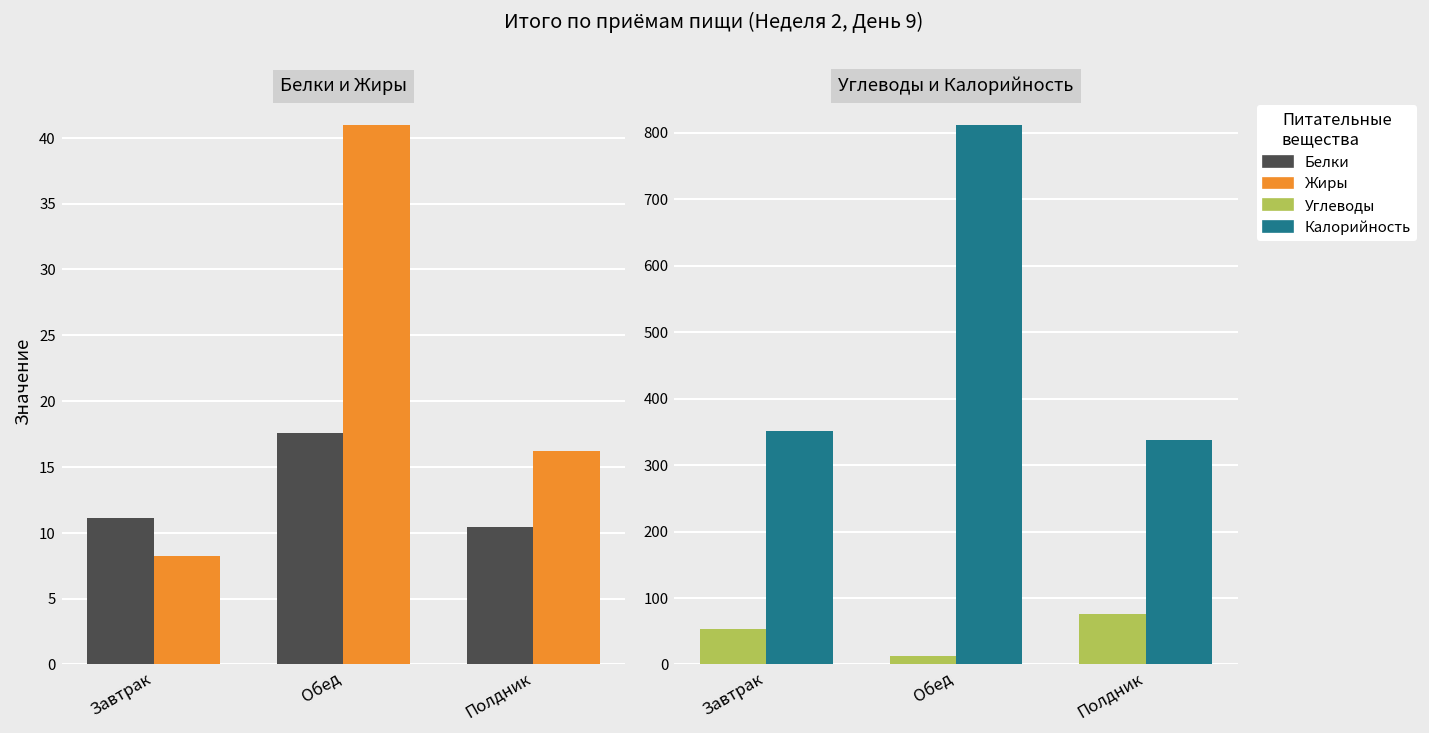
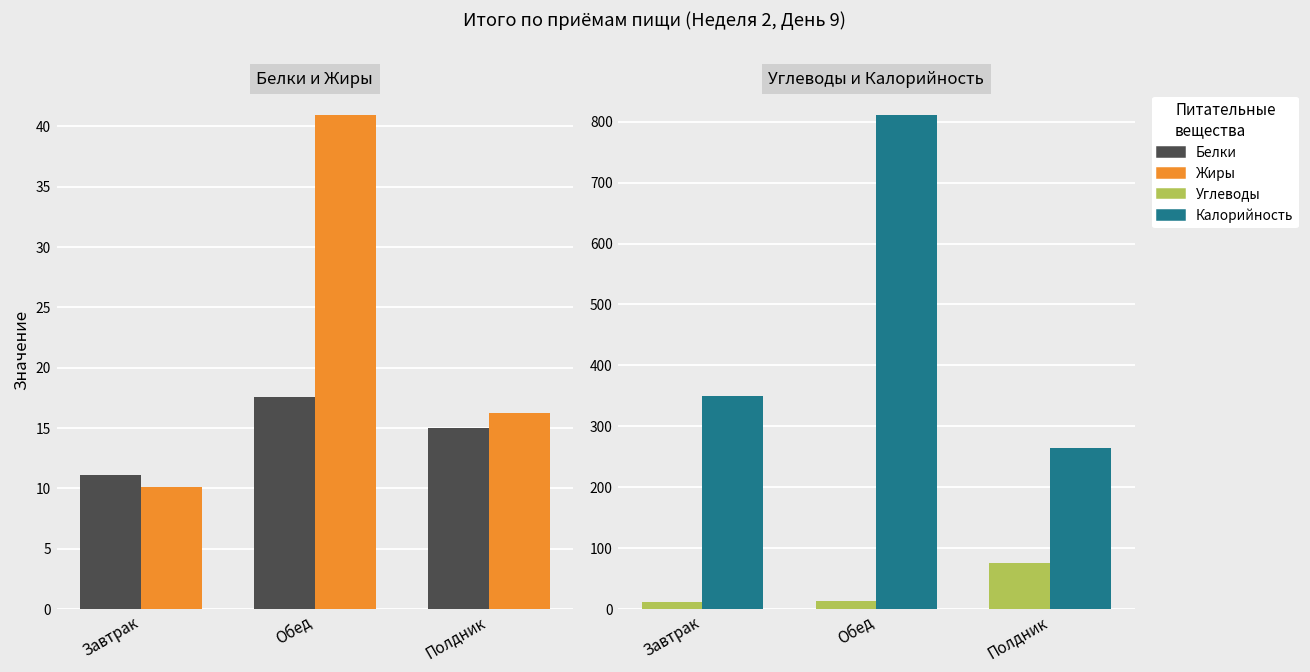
  {
    "Белки и Жиры": {
      "Белки": {
        "Завтрак": 11.1,
        "Обед": 17.6,
-       "Полдник": 10.5
+       "Полдник": 15.0
      },
      "Жиры": {
-       "Завтрак": 8.2,
+       "Завтрак": 10.1,
        "Обед": 41.0,
        "Полдник": 16.3
      }
    },
    "Углеводы и Калорийность": {
      "Углеводы": {
-       "Завтрак": 50,
+       "Завтрак": 10,
        "Обед": 10,
        "Полдник": 80
      },
      "Калорийность": {
        "Завтрак": 350,
        "Обед": 810,
-       "Полдник": 340
+       "Полдник": 260
      }
    }
  }
